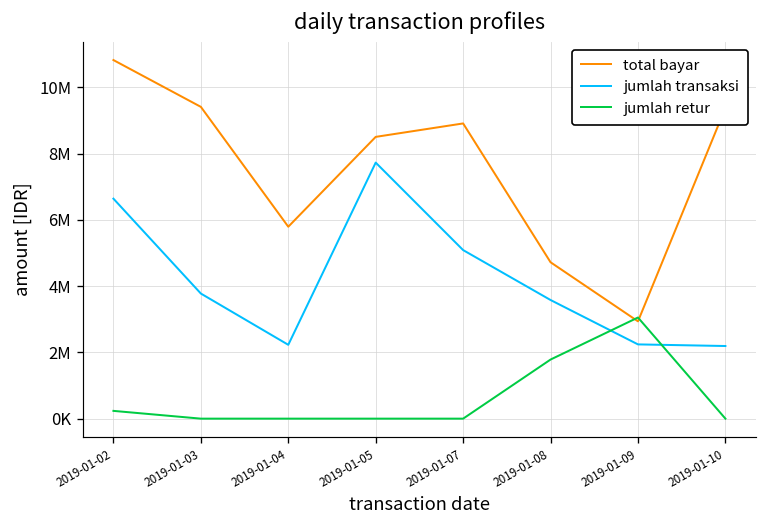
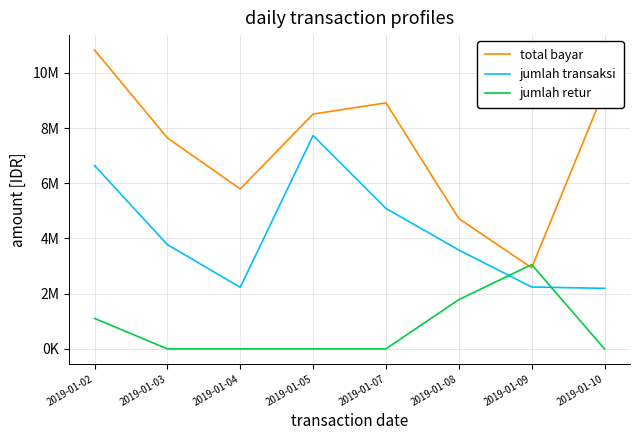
  {
    "total bayar": {
      "2019-01-02": 10800000,
-     "2019-01-03": 9400000,
+     "2019-01-03": 7600000,
      "2019-01-04": 5800000,
      "2019-01-05": 8500000,
      "2019-01-07": 8900000,
      "2019-01-08": 4700000,
      "2019-01-09": 2900000
    },
    "jumlah transaksi": {
      "2019-01-02": 6600000,
      "2019-01-03": 3800000,
      "2019-01-04": 2200000,
      "2019-01-05": 7700000,
      "2019-01-07": 5100000,
      "2019-01-08": 3600000,
      "2019-01-09": 2200000,
      "2019-01-10": 2200000
    },
    "jumlah retur": {
-     "2019-01-02": 200000,
+     "2019-01-02": 1100000,
      "2019-01-03": 0,
      "2019-01-04": 0,
      "2019-01-05": 0,
      "2019-01-07": 0,
      "2019-01-08": 1800000,
      "2019-01-09": 3100000,
      "2019-01-10": 0
    }
  }
